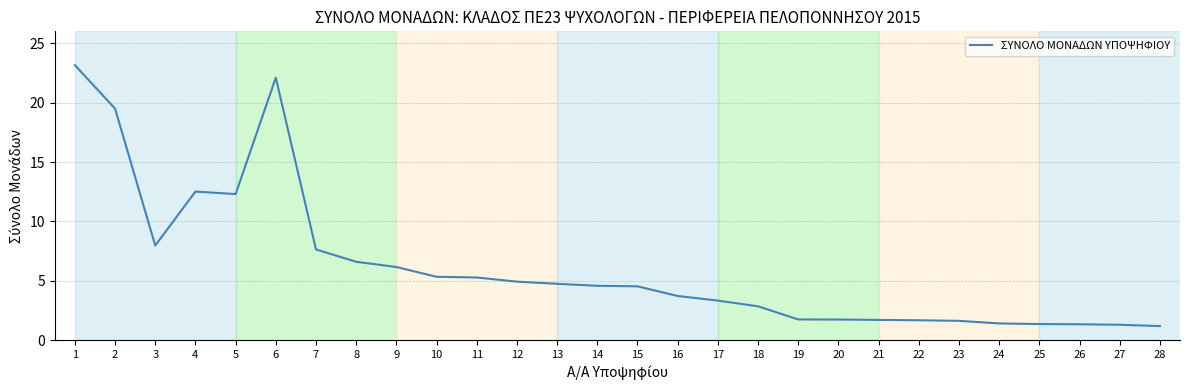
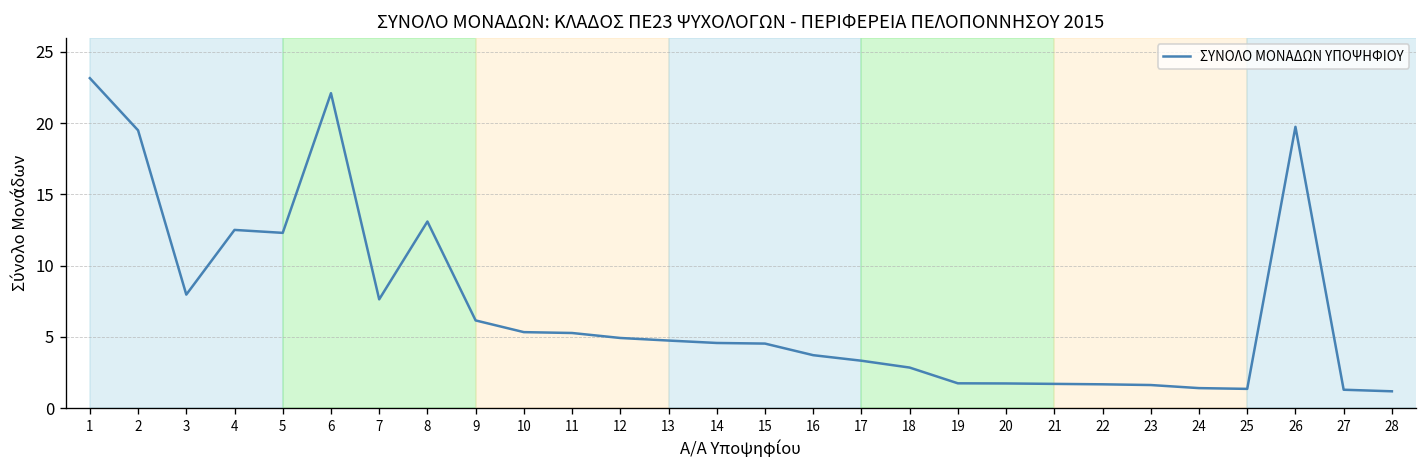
  {
    "1": 23.2,
    "2": 19.5,
    "3": 8.0,
    "4": 12.5,
    "5": 12.3,
    "6": 22.1,
    "7": 7.6,
-   "8": 6.6,
+   "8": 13.1,
    "9": 6.2,
    "10": 5.3,
    "11": 5.3,
    "12": 4.9,
    "13": 4.8,
    "14": 4.6,
    "15": 4.5,
    "16": 3.7,
    "17": 3.3,
    "18": 2.9,
    "19": 1.8,
    "20": 1.7,
    "21": 1.7,
    "22": 1.7,
    "23": 1.6,
    "24": 1.4,
    "25": 1.4,
-   "26": 1.3,
+   "26": 19.7,
    "27": 1.3,
    "28": 1.2
  }
